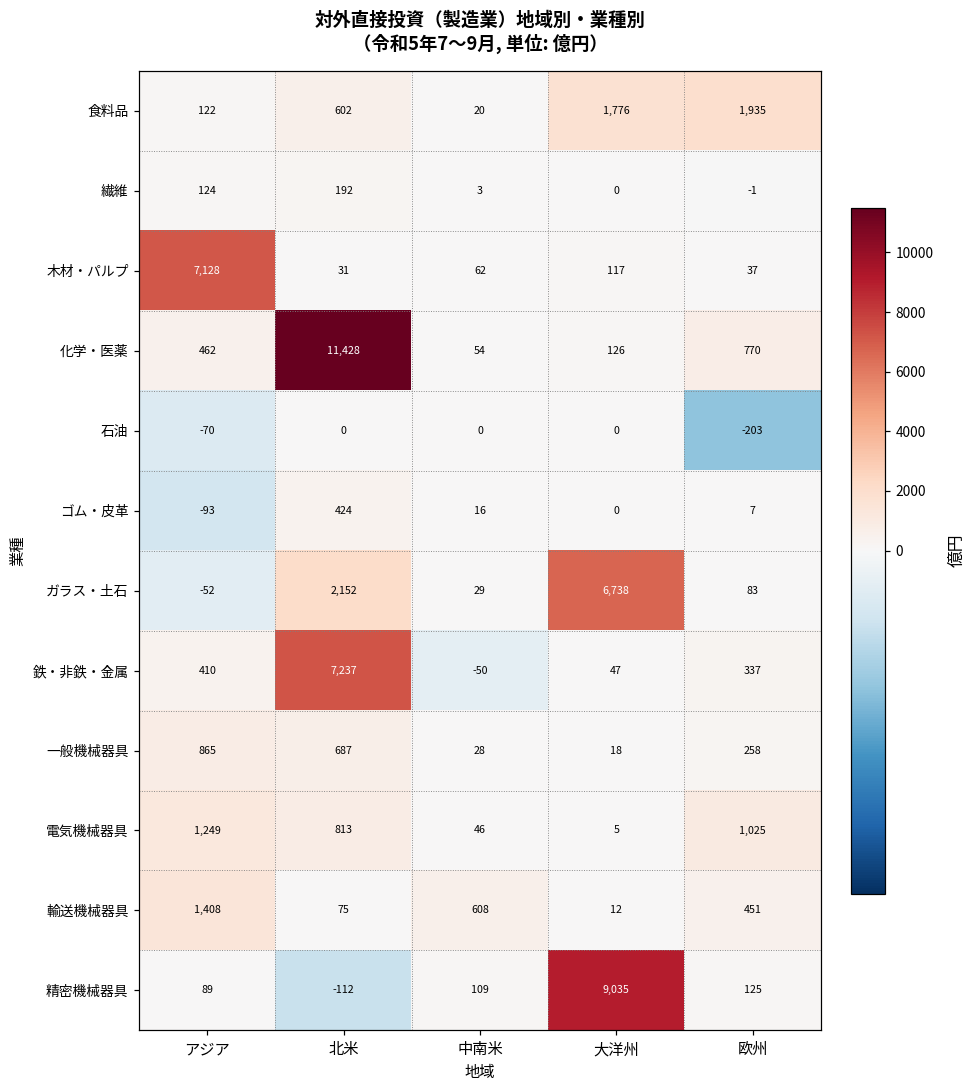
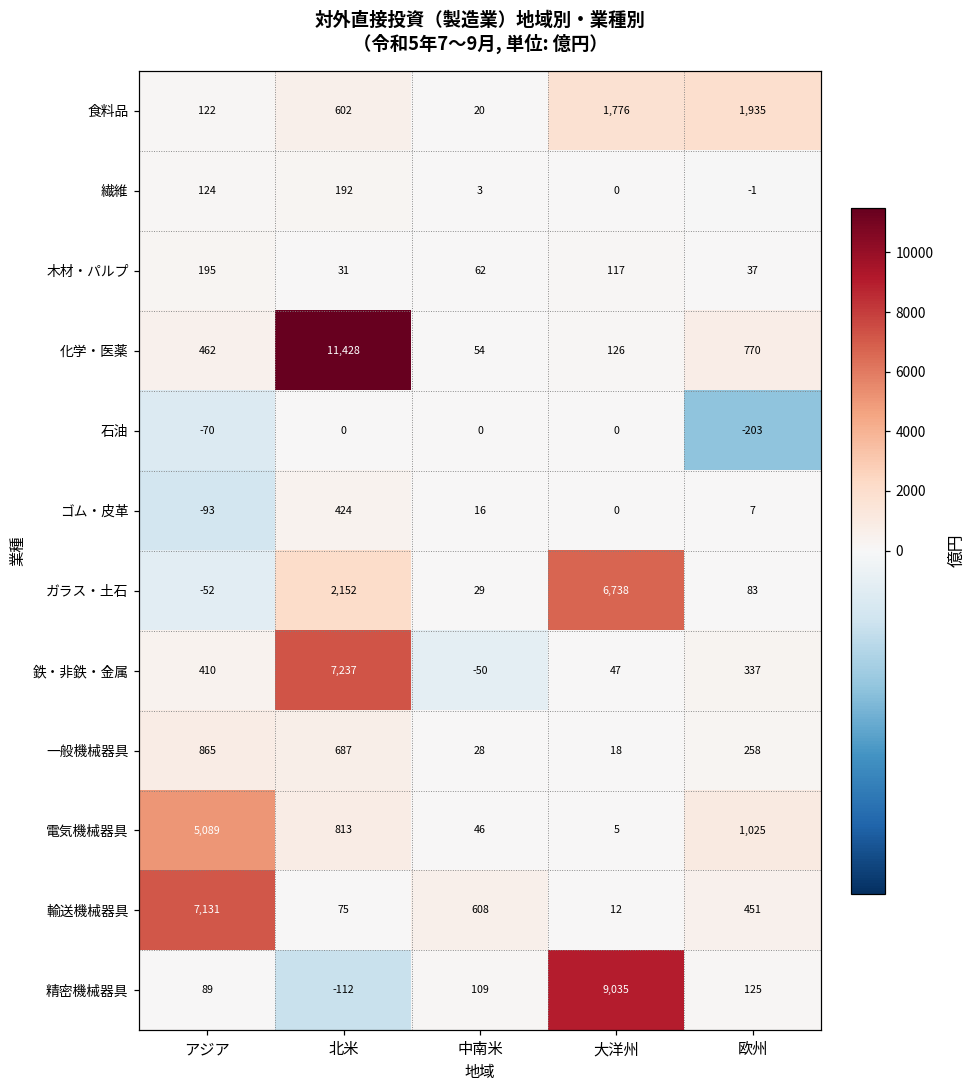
  {
    "食料品": {
      "アジア": "122",
      "北米": "602",
      "中南米": "20",
      "大洋州": "1,776",
      "欧州": "1,935"
    },
    "繊維": {
      "アジア": "124",
      "北米": "192",
      "中南米": "3",
      "大洋州": "0",
      "欧州": "-1"
    },
    "木材・パルプ": {
-     "アジア": "7,128",
+     "アジア": "195",
      "北米": "31",
      "中南米": "62",
      "大洋州": "117",
      "欧州": "37"
    },
    "化学・医薬": {
      "アジア": "462",
      "北米": "11,428",
      "中南米": "54",
      "大洋州": "126",
      "欧州": "770"
    },
    "石油": {
      "アジア": "-70",
      "北米": "0",
      "中南米": "0",
      "大洋州": "0",
      "欧州": "-203"
    },
    "ゴム・皮革": {
      "アジア": "-93",
      "北米": "424",
      "中南米": "16",
      "大洋州": "0",
      "欧州": "7"
    },
    "ガラス・土石": {
      "アジア": "-52",
      "北米": "2,152",
      "中南米": "29",
      "大洋州": "6,738",
      "欧州": "83"
    },
    "鉄・非鉄・金属": {
      "アジア": "410",
      "北米": "7,237",
      "中南米": "-50",
      "大洋州": "47",
      "欧州": "337"
    },
    "一般機械器具": {
      "アジア": "865",
      "北米": "687",
      "中南米": "28",
      "大洋州": "18",
      "欧州": "258"
    },
    "電気機械器具": {
-     "アジア": "1,249",
+     "アジア": "5,089",
      "北米": "813",
      "中南米": "46",
      "大洋州": "5",
      "欧州": "1,025"
    },
    "輸送機械器具": {
-     "アジア": "1,408",
+     "アジア": "7,131",
      "北米": "75",
      "中南米": "608",
      "大洋州": "12",
      "欧州": "451"
    },
    "精密機械器具": {
      "アジア": "89",
      "北米": "-112",
      "中南米": "109",
      "大洋州": "9,035",
      "欧州": "125"
    }
  }
